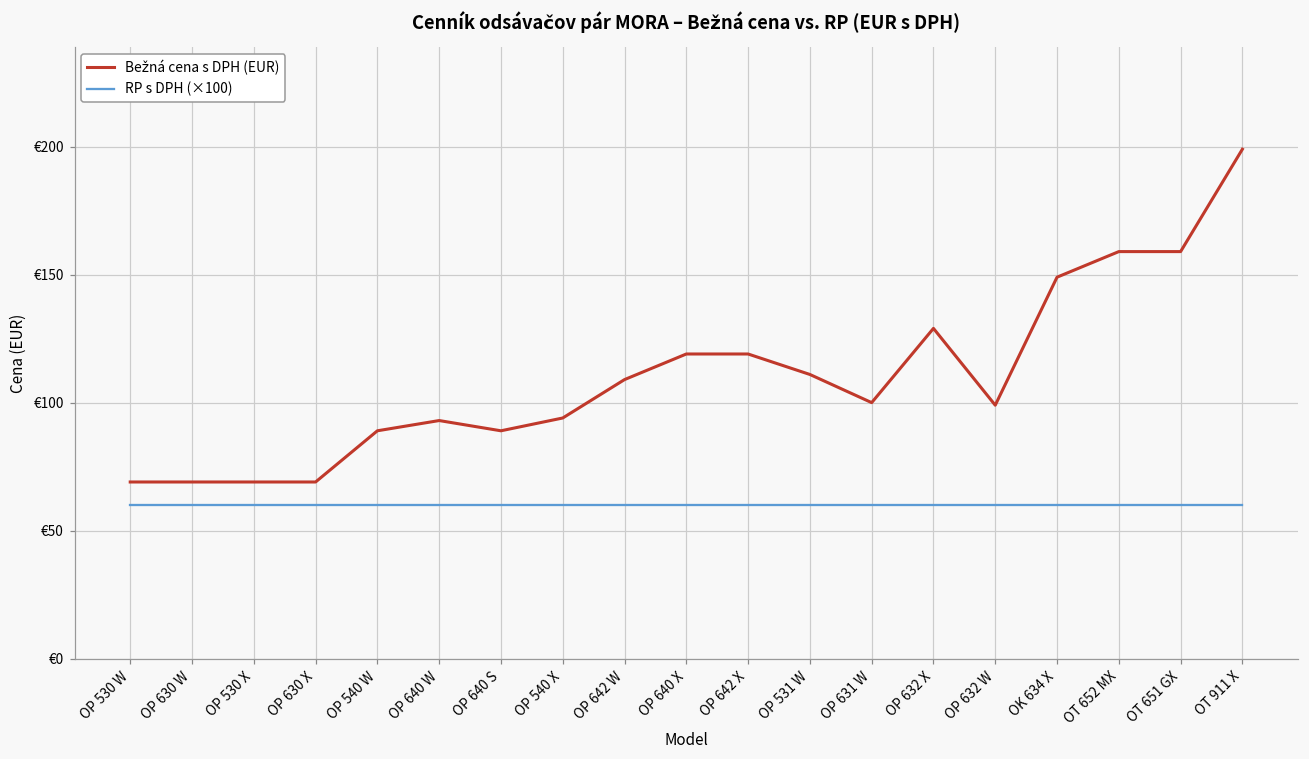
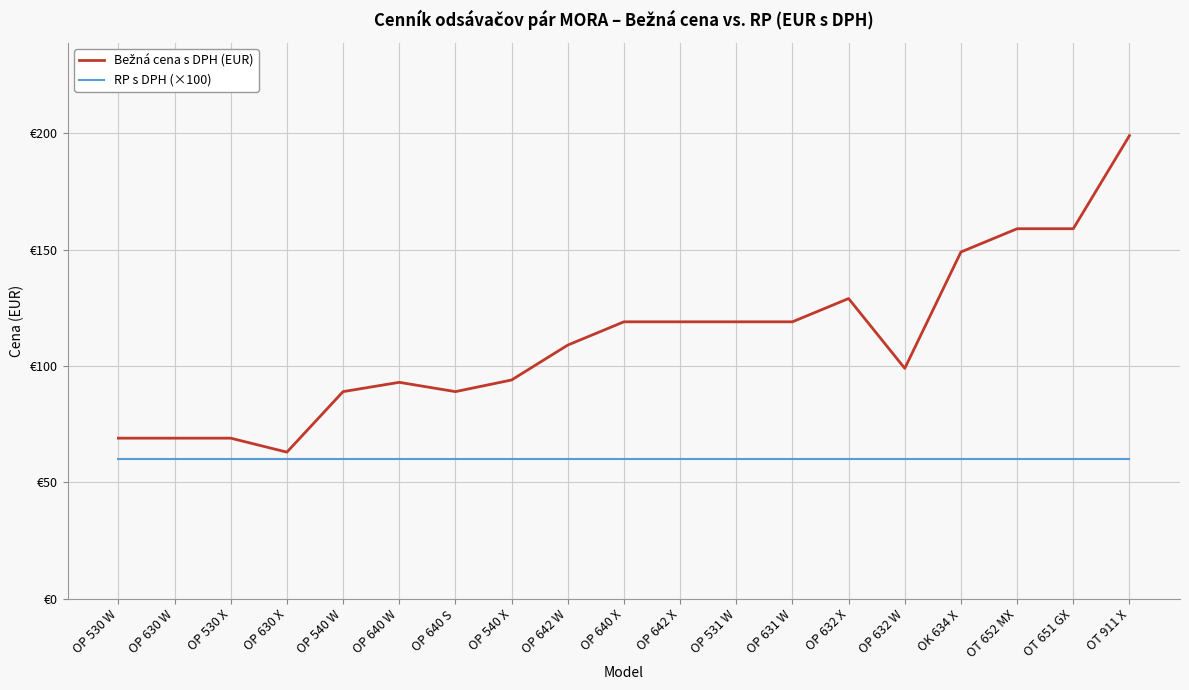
  {
    "Bežná cena s DPH (EUR)": {
      "OP 530 W": "€69",
      "OP 630 W": "€69",
      "OP 530 X": "€69",
-     "OP 630 X": "€69",
+     "OP 630 X": "€63",
      "OP 540 W": "€89",
      "OP 640 W": "€93",
      "OP 640 S": "€89",
      "OP 540 X": "€94",
      "OP 642 W": "€109",
      "OP 640 X": "€119",
      "OP 642 X": "€119",
-     "OP 531 W": "€111",
-     "OP 631 W": "€100",
+     "OP 531 W": "€119",
+     "OP 631 W": "€119",
      "OP 632 X": "€129",
      "OP 632 W": "€99",
      "OK 634 X": "€149",
      "OT 652 MX": "€159",
      "OT 651 GX": "€159",
      "OT 911 X": "€199"
    },
    "RP s DPH (×100)": {
      "OP 530 W": "€60",
      "OP 630 W": "€60",
      "OP 530 X": "€60",
      "OP 630 X": "€60",
      "OP 540 W": "€60",
      "OP 640 W": "€60",
      "OP 640 S": "€60",
      "OP 540 X": "€60",
      "OP 642 W": "€60",
      "OP 640 X": "€60",
      "OP 642 X": "€60",
      "OP 531 W": "€60",
      "OP 631 W": "€60",
      "OP 632 X": "€60",
      "OP 632 W": "€60",
      "OK 634 X": "€60",
      "OT 652 MX": "€60",
      "OT 651 GX": "€60",
      "OT 911 X": "€60"
    }
  }
